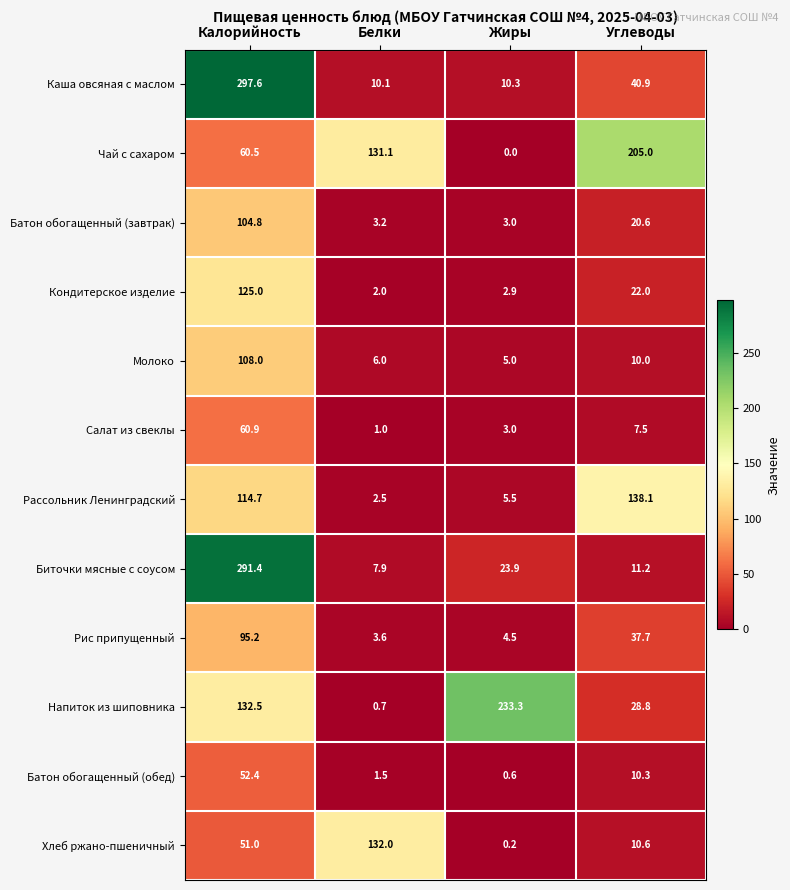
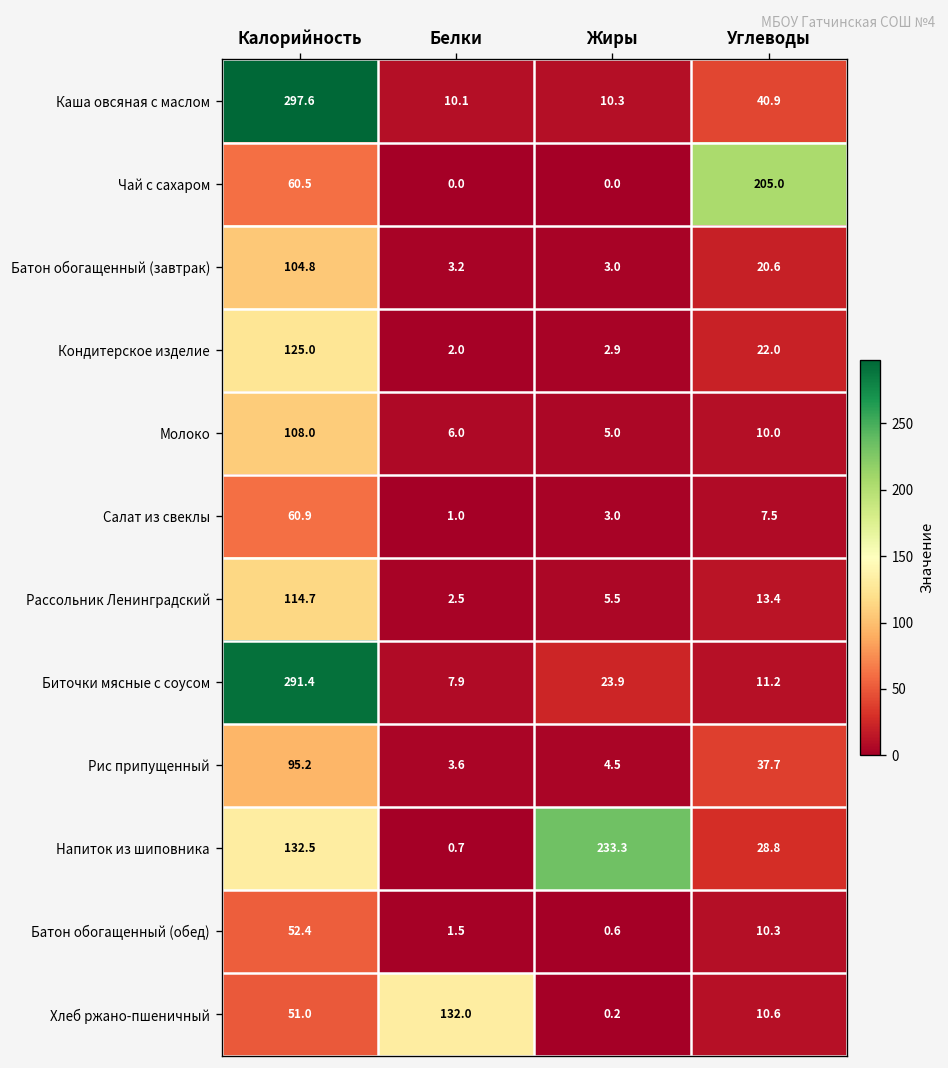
  {
    "Каша овсяная с маслом": {
      "Калорийность": 297.6,
      "Белки": 10.1,
      "Жиры": 10.3,
      "Углеводы": 40.9
    },
    "Чай с сахаром": {
      "Калорийность": 60.5,
-     "Белки": 131.1,
+     "Белки": 0.0,
      "Жиры": 0.0,
      "Углеводы": 205.0
    },
    "Батон обогащенный (завтрак)": {
      "Калорийность": 104.8,
      "Белки": 3.2,
      "Жиры": 3.0,
      "Углеводы": 20.6
    },
    "Кондитерское изделие": {
      "Калорийность": 125.0,
      "Белки": 2.0,
      "Жиры": 2.9,
      "Углеводы": 22.0
    },
    "Молоко": {
      "Калорийность": 108.0,
      "Белки": 6.0,
      "Жиры": 5.0,
      "Углеводы": 10.0
    },
    "Салат из свеклы": {
      "Калорийность": 60.9,
      "Белки": 1.0,
      "Жиры": 3.0,
      "Углеводы": 7.5
    },
    "Рассольник Ленинградский": {
      "Калорийность": 114.7,
      "Белки": 2.5,
      "Жиры": 5.5,
-     "Углеводы": 138.1
+     "Углеводы": 13.4
    },
    "Биточки мясные с соусом": {
      "Калорийность": 291.4,
      "Белки": 7.9,
      "Жиры": 23.9,
      "Углеводы": 11.2
    },
    "Рис припущенный": {
      "Калорийность": 95.2,
      "Белки": 3.6,
      "Жиры": 4.5,
      "Углеводы": 37.7
    },
    "Напиток из шиповника": {
      "Калорийность": 132.5,
      "Белки": 0.7,
      "Жиры": 233.3,
      "Углеводы": 28.8
    },
    "Батон обогащенный (обед)": {
      "Калорийность": 52.4,
      "Белки": 1.5,
      "Жиры": 0.6,
      "Углеводы": 10.3
    },
    "Хлеб ржано-пшеничный": {
      "Калорийность": 51.0,
      "Белки": 132.0,
      "Жиры": 0.2,
      "Углеводы": 10.6
    }
  }
